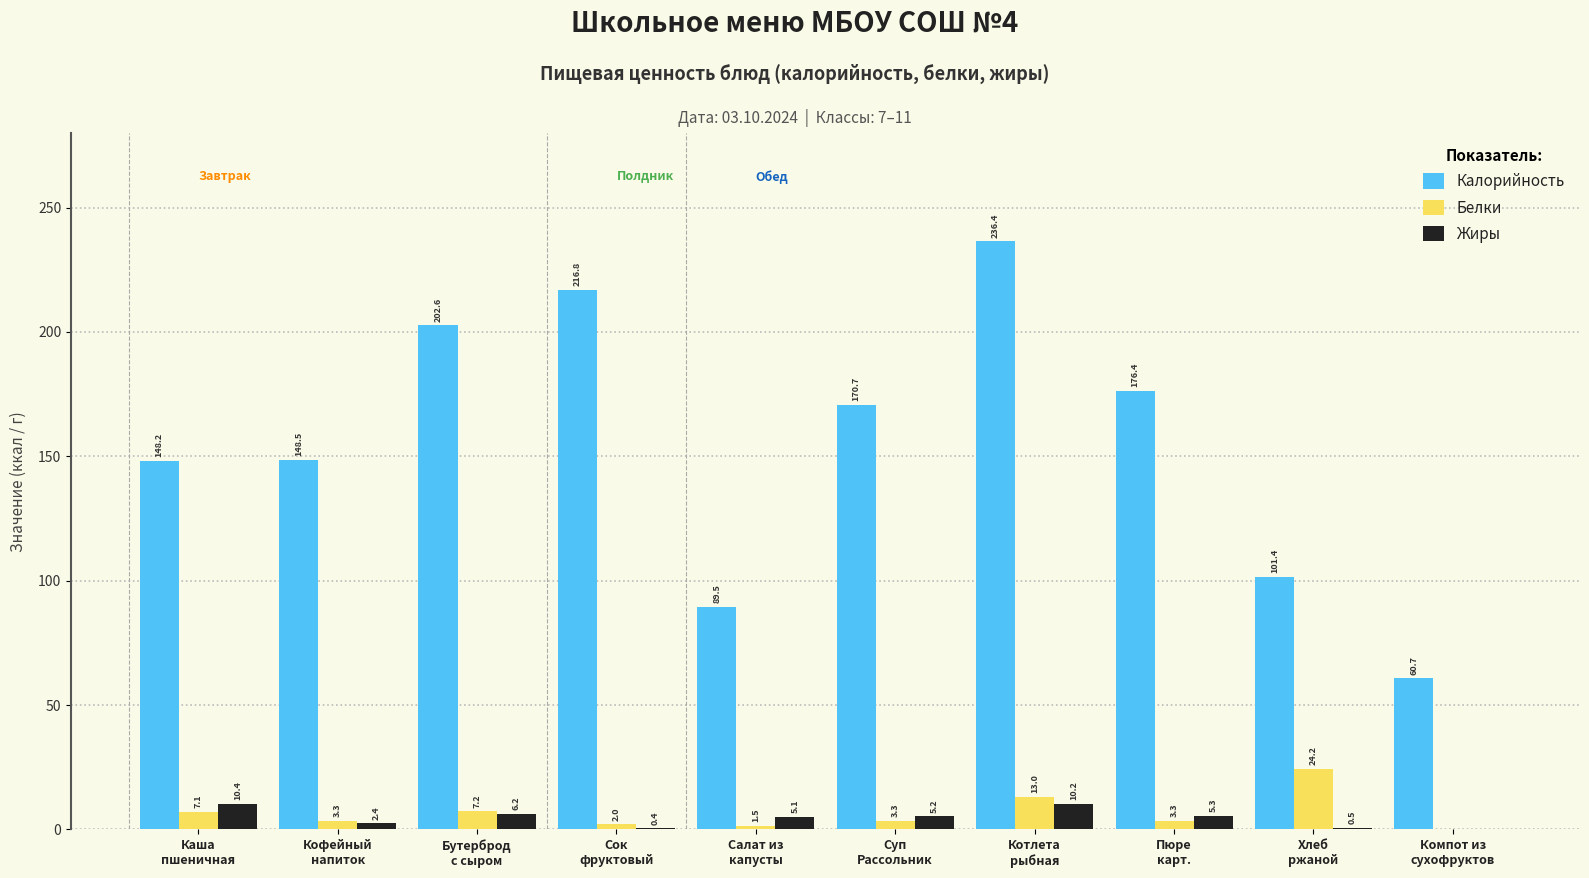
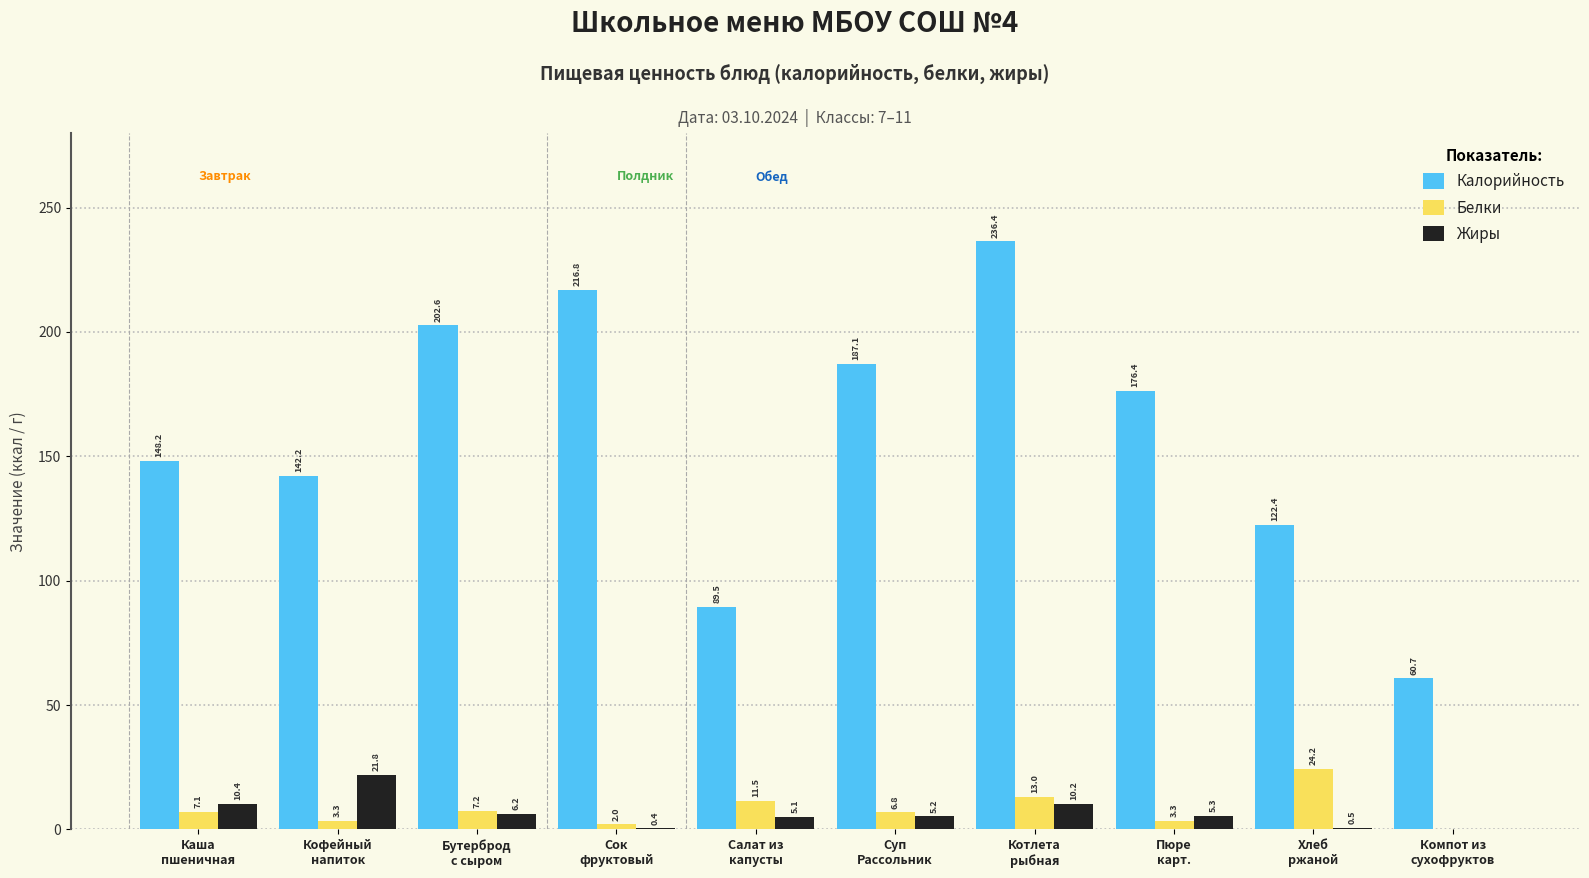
  {
    "Калорийность": {
      "Каша пшеничная": 148.2,
-     "Кофейный напиток": 148.5,
+     "Кофейный напиток": 142.2,
      "Бутерброд с сыром": 202.6,
      "Сок фруктовый": 216.8,
      "Салат из капусты": 89.5,
-     "Суп Рассольник": 170.7,
+     "Суп Рассольник": 187.1,
      "Котлета рыбная": 236.4,
      "Пюре карт.": 176.4,
-     "Хлеб ржаной": 101.4,
+     "Хлеб ржаной": 122.4,
      "Компот из сухофруктов": 60.7
    },
    "Белки": {
      "Каша пшеничная": 7.1,
      "Кофейный напиток": 3.3,
      "Бутерброд с сыром": 7.2,
      "Сок фруктовый": 2.0,
-     "Салат из капусты": 1.5,
-     "Суп Рассольник": 3.3,
+     "Салат из капусты": 11.5,
+     "Суп Рассольник": 6.8,
      "Котлета рыбная": 13.0,
      "Пюре карт.": 3.3,
      "Хлеб ржаной": 24.2
    },
    "Жиры": {
      "Каша пшеничная": 10.4,
-     "Кофейный напиток": 2.4,
+     "Кофейный напиток": 21.8,
      "Бутерброд с сыром": 6.2,
      "Сок фруктовый": 0.4,
      "Салат из капусты": 5.1,
      "Суп Рассольник": 5.2,
      "Котлета рыбная": 10.2,
      "Пюре карт.": 5.3,
      "Хлеб ржаной": 0.5
    }
  }
